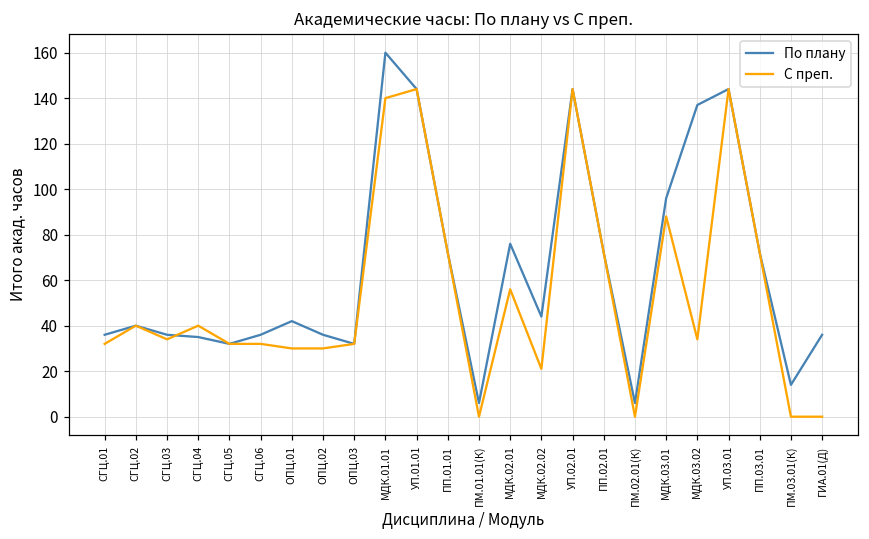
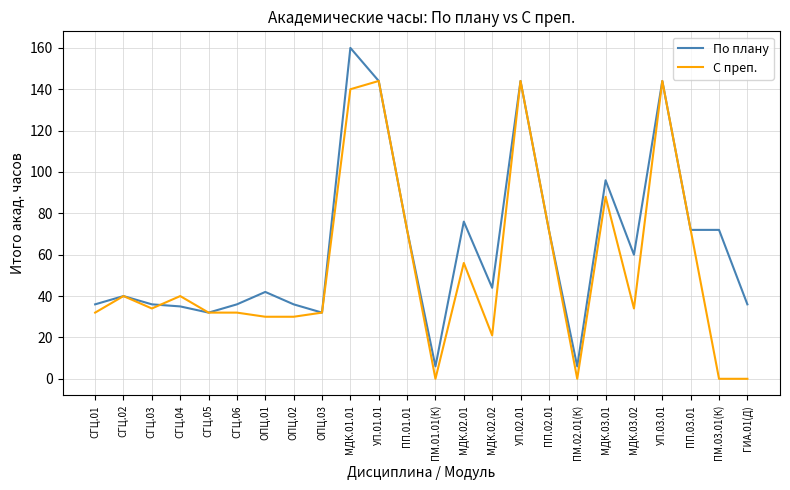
  {
    "По плану": {
      "СГЦ.01": 36,
      "СГЦ.03": 36,
      "СГЦ.04": 35,
      "СГЦ.06": 36,
      "ОПЦ.01": 42,
      "ОПЦ.02": 36,
      "МДК.01.01": 160,
      "ПМ.01.01(К)": 6,
      "МДК.02.01": 76,
      "МДК.02.02": 44,
      "ПМ.02.01(К)": 6,
      "МДК.03.01": 96,
-     "МДК.03.02": 137,
-     "ПМ.03.01(К)": 14,
+     "МДК.03.02": 60,
+     "ПМ.03.01(К)": 72,
      "ГИА.01(Д)": 36
    },
    "С преп.": {
      "СГЦ.01": 32,
      "СГЦ.03": 34,
      "СГЦ.04": 40,
      "СГЦ.06": 32,
      "ОПЦ.01": 30,
      "ОПЦ.02": 30,
      "МДК.01.01": 140,
      "ПМ.01.01(К)": 0,
      "МДК.02.01": 56,
      "МДК.02.02": 21,
      "ПМ.02.01(К)": 0,
      "МДК.03.01": 88,
      "МДК.03.02": 34,
      "ПМ.03.01(К)": 0,
      "ГИА.01(Д)": 0
    }
  }
